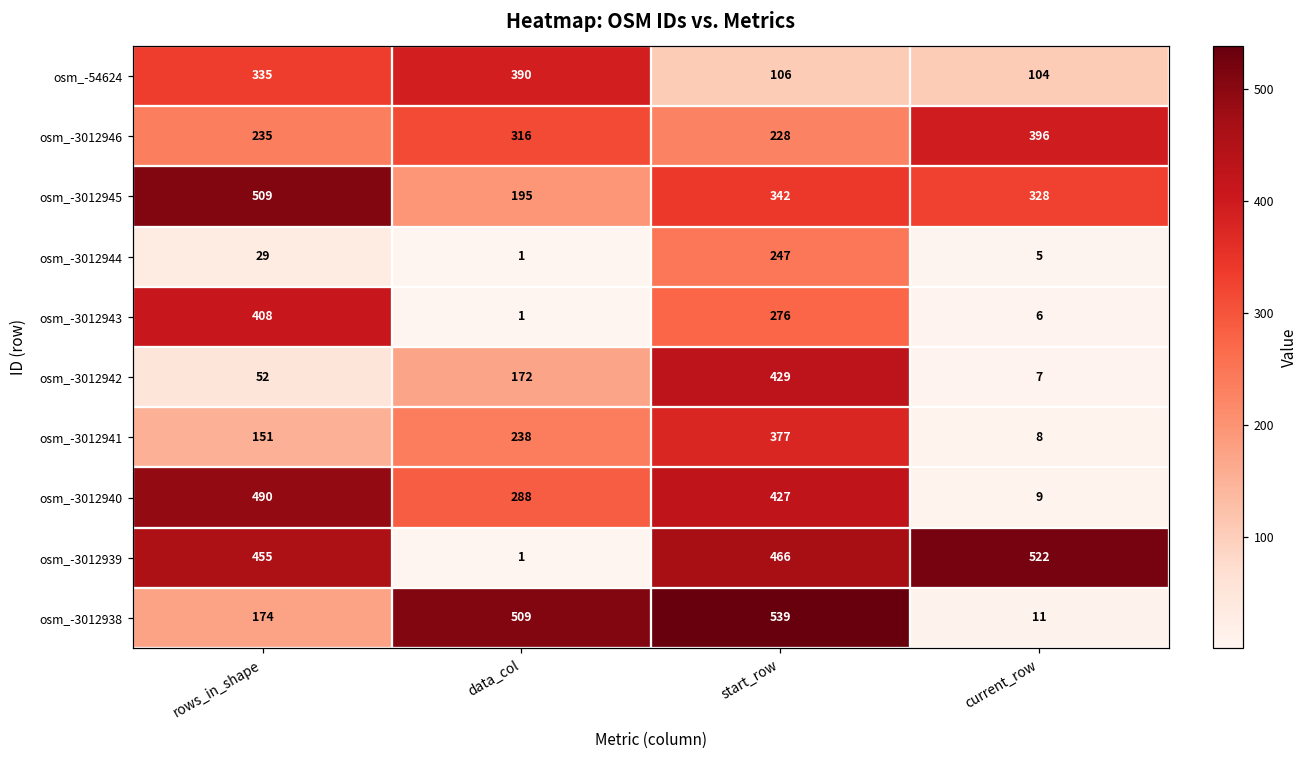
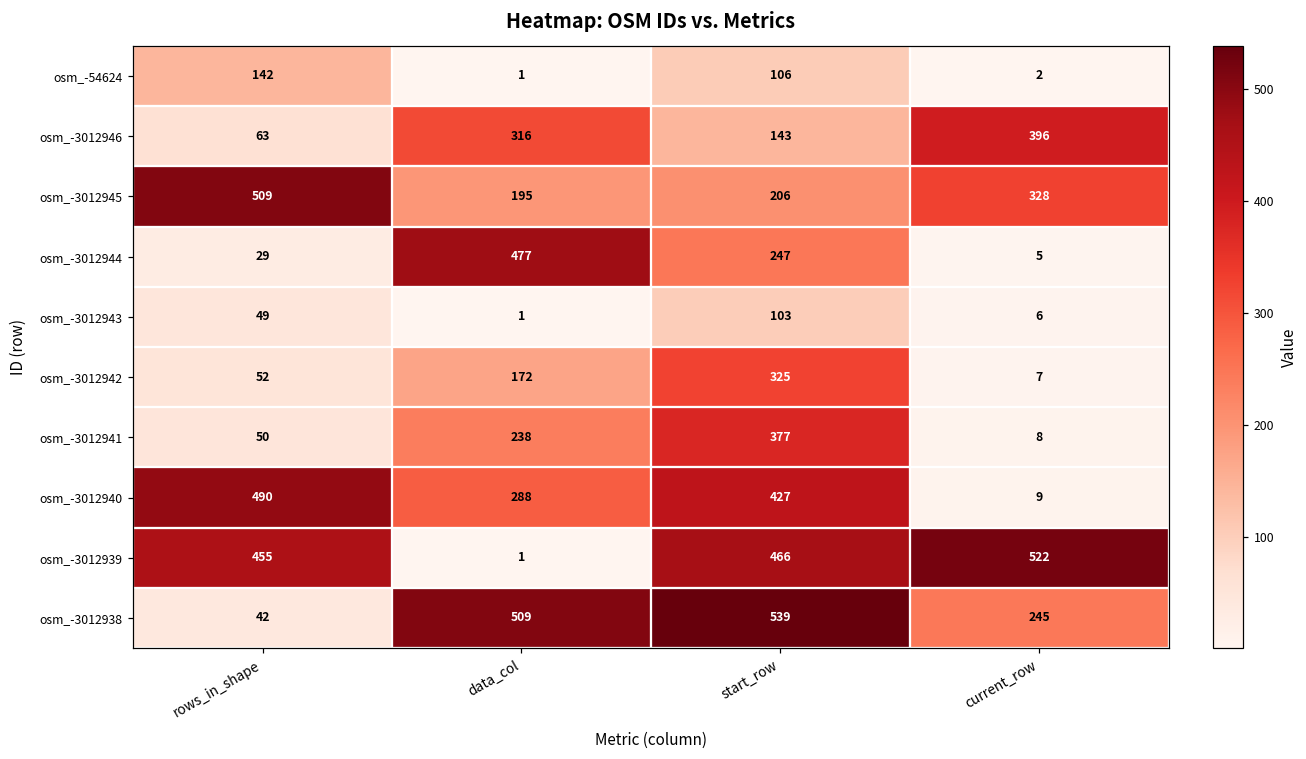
  {
    "osm_-54624": {
-     "rows_in_shape": 335,
-     "data_col": 390,
+     "rows_in_shape": 142,
+     "data_col": 1,
      "start_row": 106,
-     "current_row": 104
+     "current_row": 2
    },
    "osm_-3012946": {
-     "rows_in_shape": 235,
+     "rows_in_shape": 63,
      "data_col": 316,
-     "start_row": 228,
+     "start_row": 143,
      "current_row": 396
    },
    "osm_-3012945": {
      "rows_in_shape": 509,
      "data_col": 195,
-     "start_row": 342,
+     "start_row": 206,
      "current_row": 328
    },
    "osm_-3012944": {
      "rows_in_shape": 29,
-     "data_col": 1,
+     "data_col": 477,
      "start_row": 247,
      "current_row": 5
    },
    "osm_-3012943": {
-     "rows_in_shape": 408,
+     "rows_in_shape": 49,
      "data_col": 1,
-     "start_row": 276,
+     "start_row": 103,
      "current_row": 6
    },
    "osm_-3012942": {
      "rows_in_shape": 52,
      "data_col": 172,
-     "start_row": 429,
+     "start_row": 325,
      "current_row": 7
    },
    "osm_-3012941": {
-     "rows_in_shape": 151,
+     "rows_in_shape": 50,
      "data_col": 238,
      "start_row": 377,
      "current_row": 8
    },
    "osm_-3012940": {
      "rows_in_shape": 490,
      "data_col": 288,
      "start_row": 427,
      "current_row": 9
    },
    "osm_-3012939": {
      "rows_in_shape": 455,
      "data_col": 1,
      "start_row": 466,
      "current_row": 522
    },
    "osm_-3012938": {
-     "rows_in_shape": 174,
+     "rows_in_shape": 42,
      "data_col": 509,
      "start_row": 539,
-     "current_row": 11
+     "current_row": 245
    }
  }
